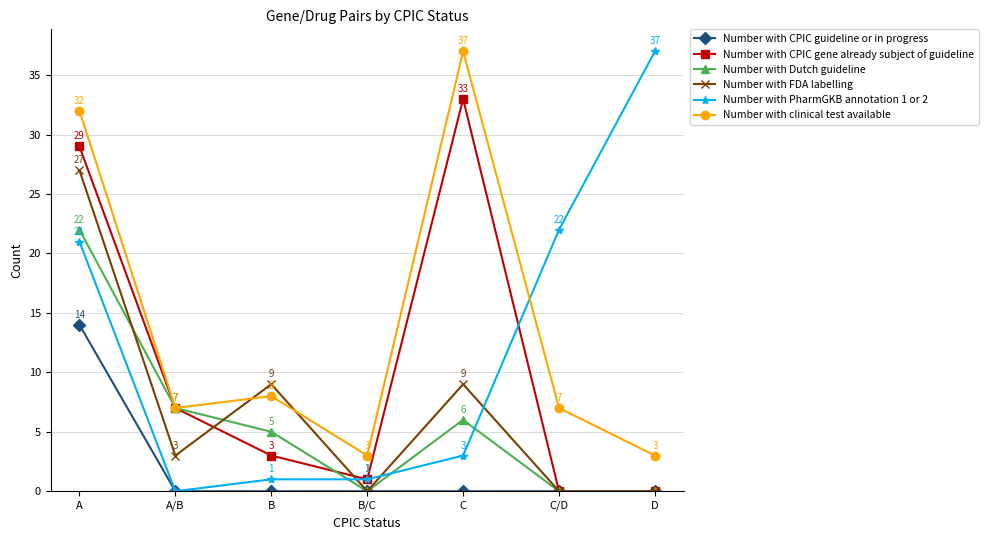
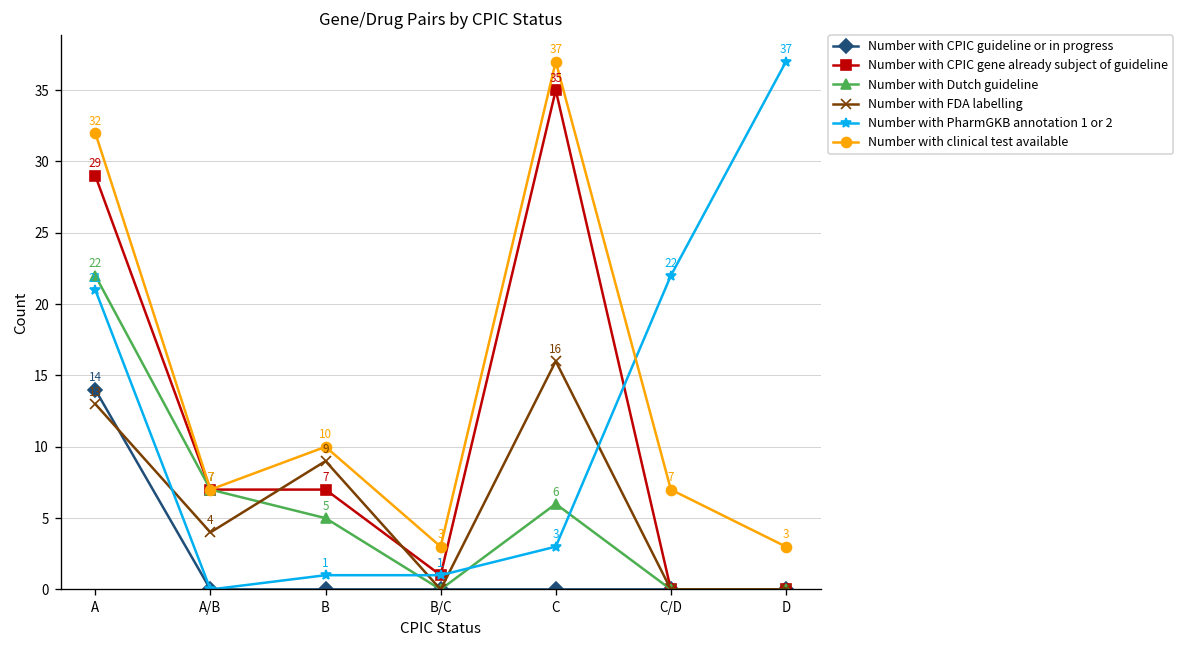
  {
    "Number with CPIC guideline or in progress": {
      "A": 14
    },
    "Number with CPIC gene already subject of guideline": {
      "A": 29,
-     "B": 3,
-     "C": 33
+     "B": 7,
+     "C": 35
    },
    "Number with Dutch guideline": {
      "A": 22,
      "B": 5,
      "C": 6
    },
    "Number with FDA labelling": {
-     "A": 27,
-     "A/B": 3,
-     "C": 9
+     "A": 13,
+     "A/B": 4,
+     "C": 16
    },
    "Number with PharmGKB annotation 1 or 2": {
      "B": 1,
      "C": 3,
      "C/D": 22,
      "D": 37
    },
    "Number with clinical test available": {
      "A": 32,
-     "B": 8,
+     "B": 10,
      "B/C": 3,
      "C": 37,
      "C/D": 7,
      "D": 3
    }
  }
